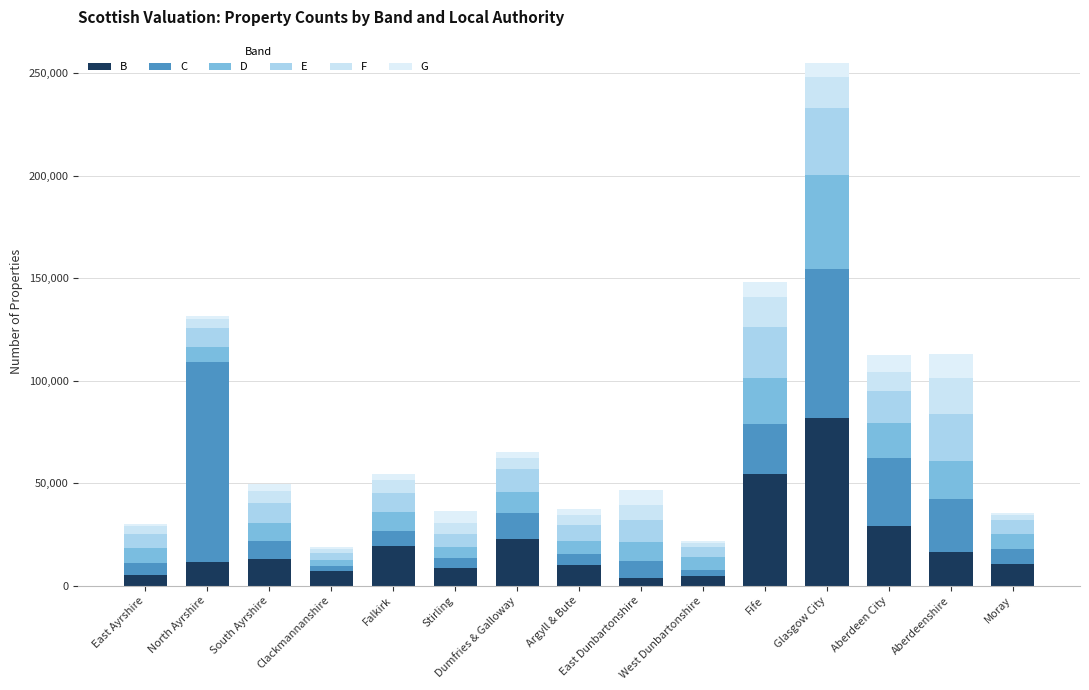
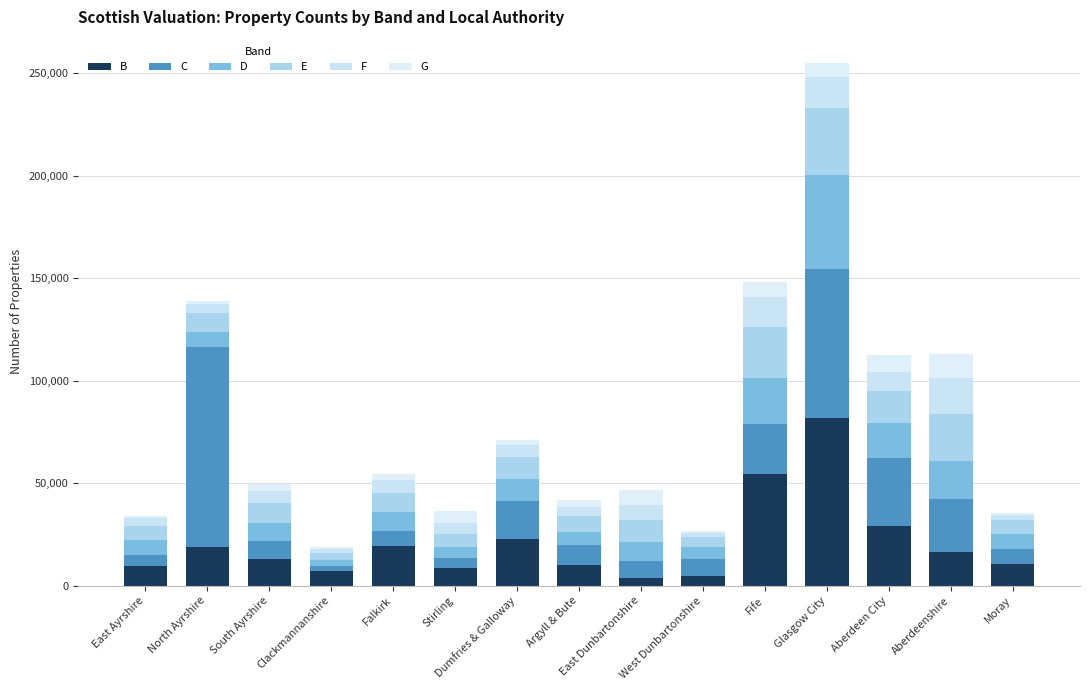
  {
    "B": {
-     "East Ayrshire": "5,000",
-     "North Ayrshire": "11,000",
+     "East Ayrshire": "9,000",
+     "North Ayrshire": "19,000",
      "South Ayrshire": "13,000",
      "Clackmannanshire": "7,000",
      "Falkirk": "19,000",
      "Stirling": "9,000",
      "Dumfries & Galloway": "23,000",
      "Argyll & Bute": "10,000",
      "East Dunbartonshire": "4,000",
      "West Dunbartonshire": "5,000",
      "Fife": "54,000",
      "Glasgow City": "82,000",
      "Aberdeen City": "29,000",
      "Aberdeenshire": "16,000",
      "Moray": "11,000"
    },
    "C": {
      "East Ayrshire": "6,000",
      "North Ayrshire": "98,000",
      "South Ayrshire": "9,000",
      "Clackmannanshire": "2,000",
      "Falkirk": "7,000",
      "Stirling": "5,000",
-     "Dumfries & Galloway": "13,000",
-     "Argyll & Bute": "5,000",
+     "Dumfries & Galloway": "19,000",
+     "Argyll & Bute": "10,000",
      "East Dunbartonshire": "9,000",
-     "West Dunbartonshire": "3,000",
+     "West Dunbartonshire": "8,000",
      "Fife": "25,000",
      "Glasgow City": "73,000",
      "Aberdeen City": "33,000",
      "Aberdeenshire": "26,000",
      "Moray": "7,000"
    }
  }
